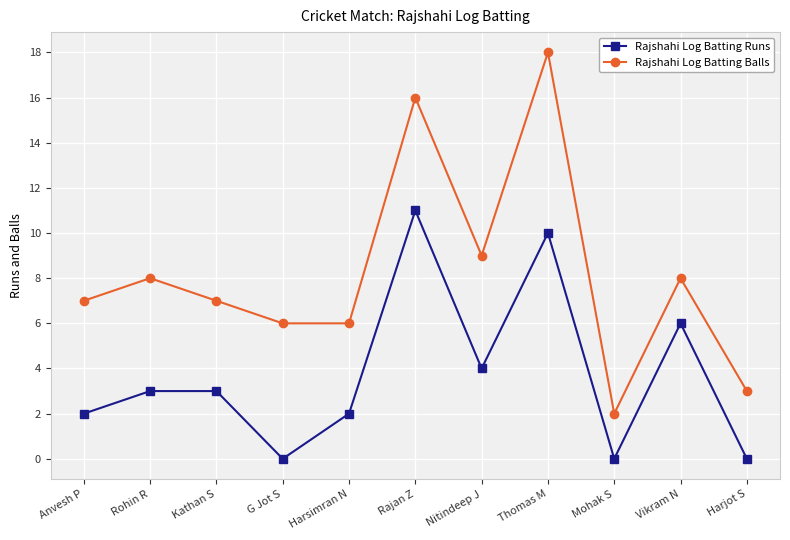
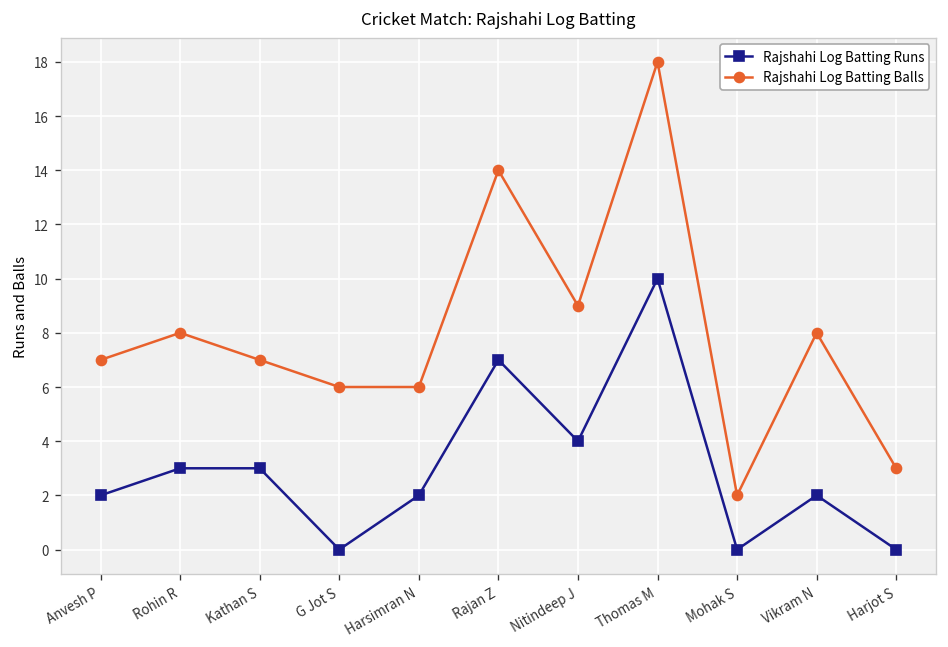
  {
    "Rajshahi Log Batting Runs": {
      "Anvesh P": 2,
      "Rohin R": 3,
      "Kathan S": 3,
      "G Jot S": 0,
      "Harsimran N": 2,
-     "Rajan Z": 11,
+     "Rajan Z": 7,
      "Nitindeep J": 4,
      "Thomas M": 10,
      "Mohak S": 0,
-     "Vikram N": 6,
+     "Vikram N": 2,
      "Harjot S": 0
    },
    "Rajshahi Log Batting Balls": {
      "Anvesh P": 7,
      "Rohin R": 8,
      "Kathan S": 7,
      "G Jot S": 6,
      "Harsimran N": 6,
-     "Rajan Z": 16,
+     "Rajan Z": 14,
      "Nitindeep J": 9,
      "Thomas M": 18,
      "Mohak S": 2,
      "Vikram N": 8,
      "Harjot S": 3
    }
  }
